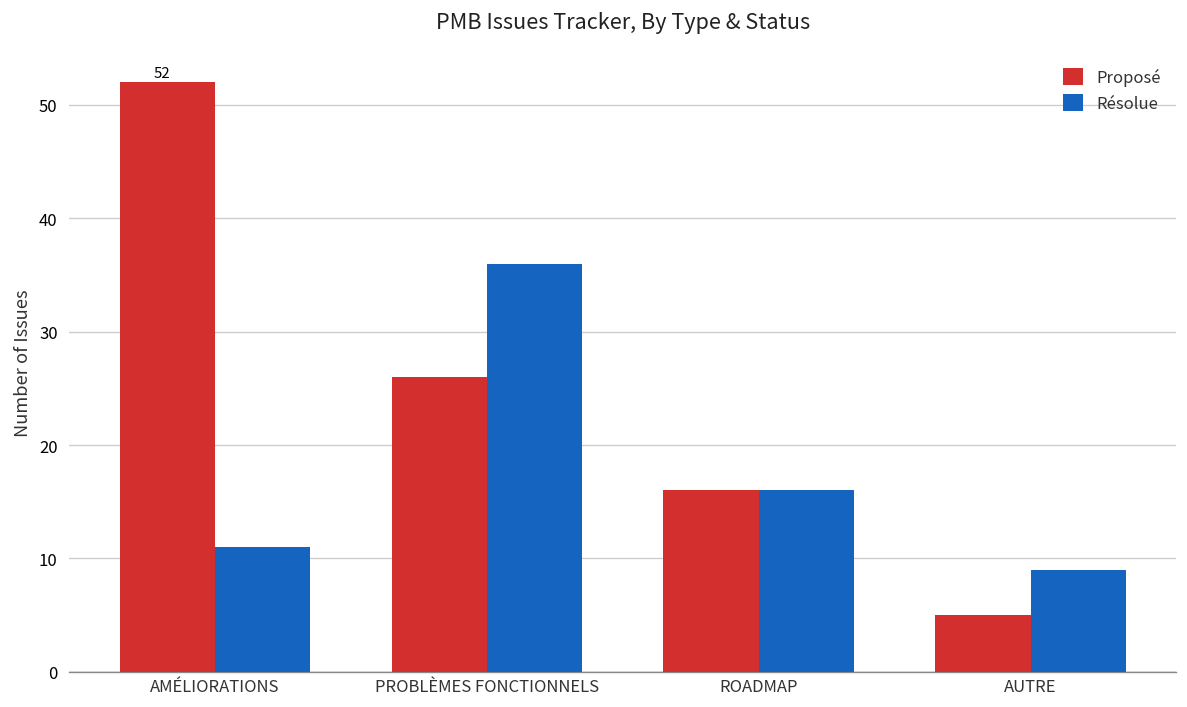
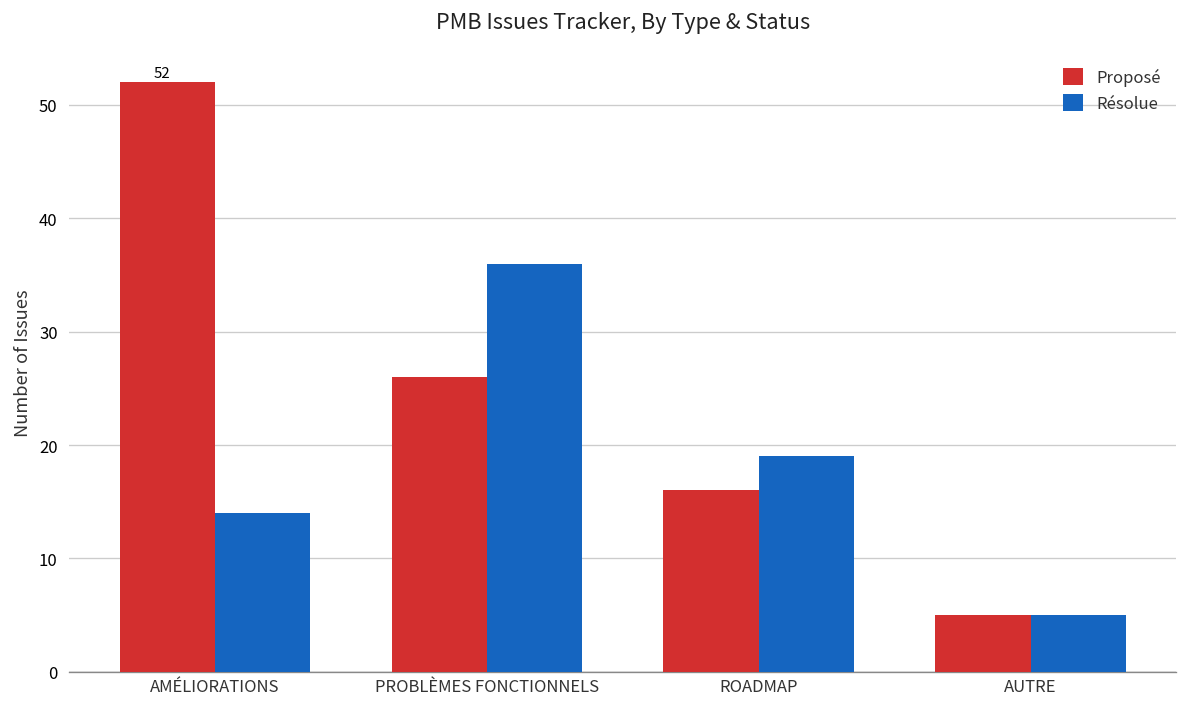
  {
    "Proposé": {
      "AMÉLIORATIONS": 52
    },
    "Résolue": {
-     "AMÉLIORATIONS": 11,
+     "AMÉLIORATIONS": 14,
      "PROBLÈMES FONCTIONNELS": 36,
-     "ROADMAP": 16,
-     "AUTRE": 9
+     "ROADMAP": 19,
+     "AUTRE": 5
    }
  }
